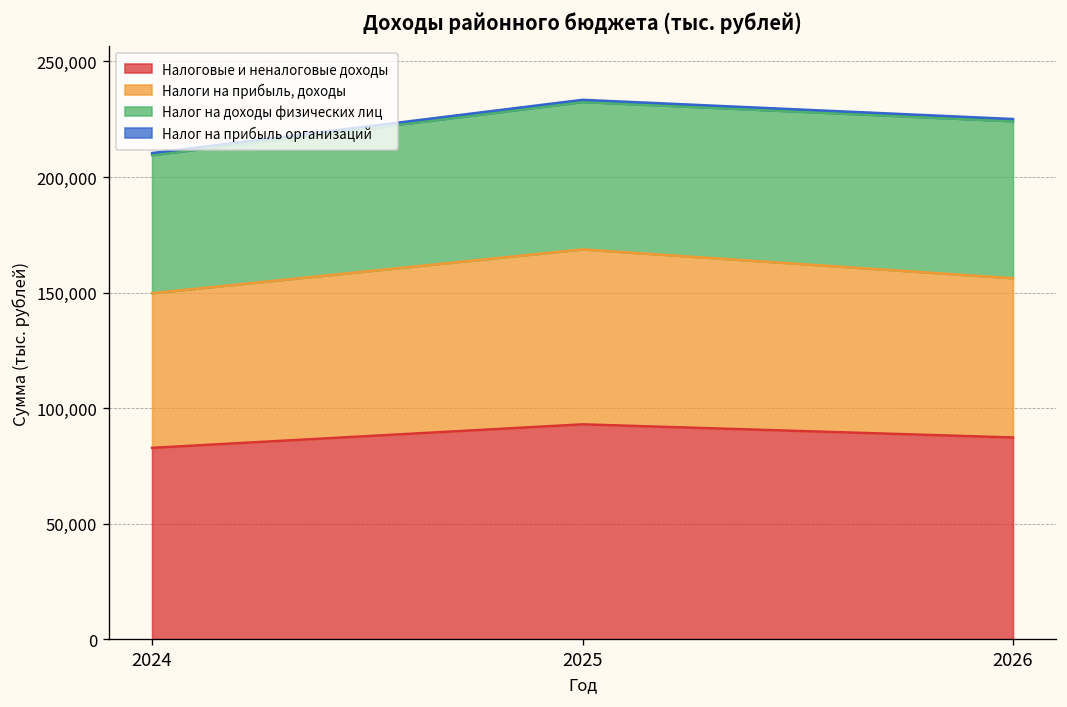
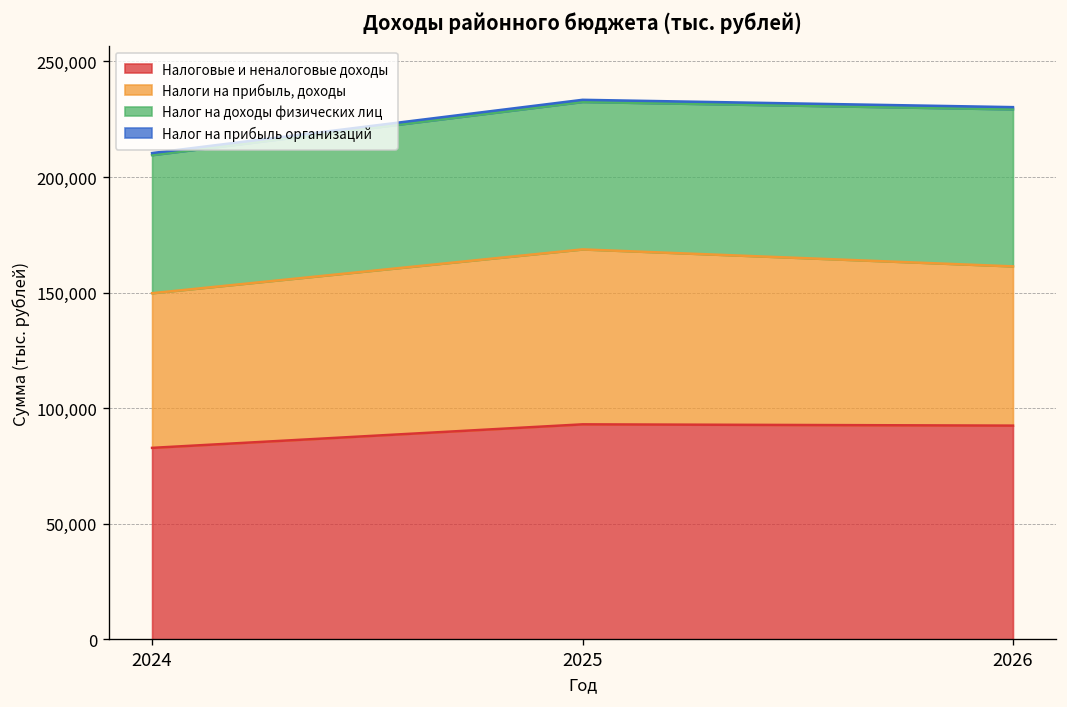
  {
    "Налоговые и неналоговые доходы": {
      "2024": "83,000",
      "2025": "93,000",
-     "2026": "87,000"
+     "2026": "92,000"
    },
    "Налоги на прибыль, доходы": {
      "2024": "67,000",
      "2025": "76,000",
      "2026": "69,000"
    }
  }
